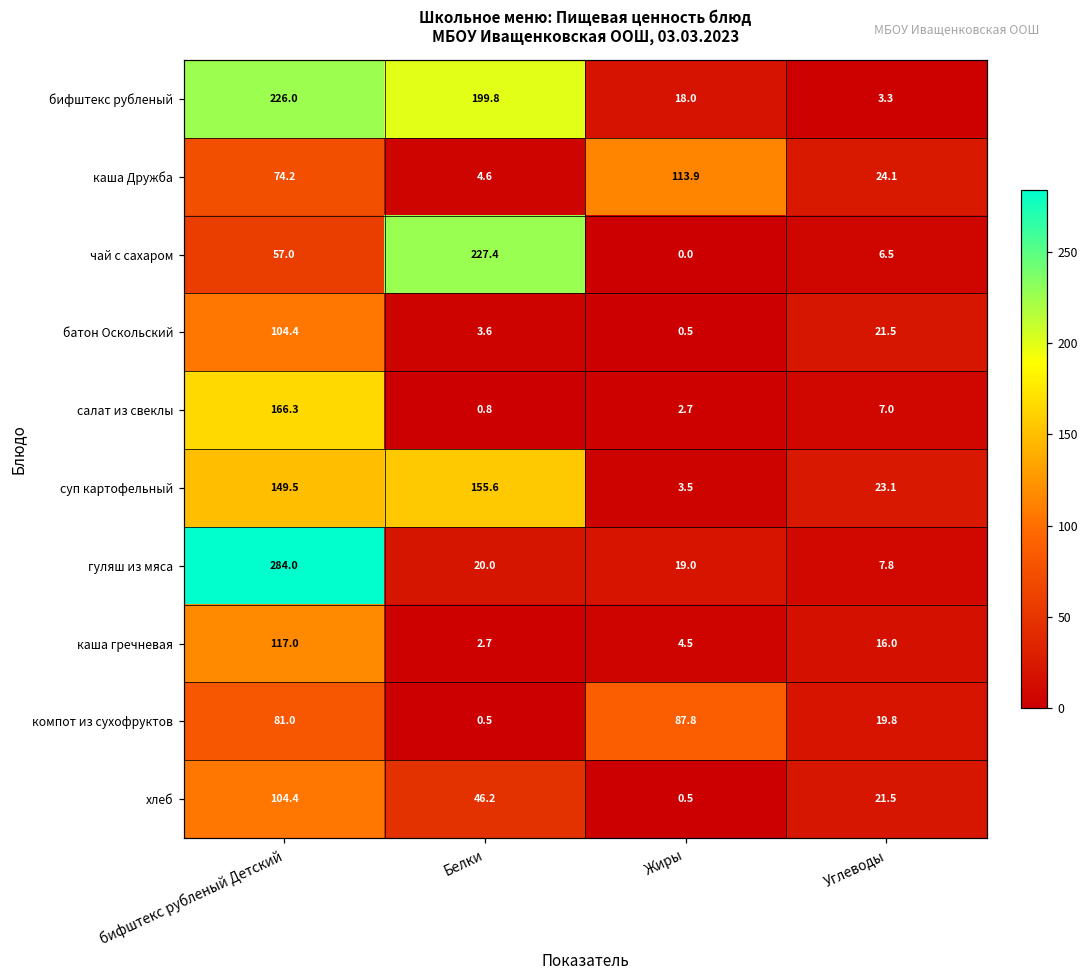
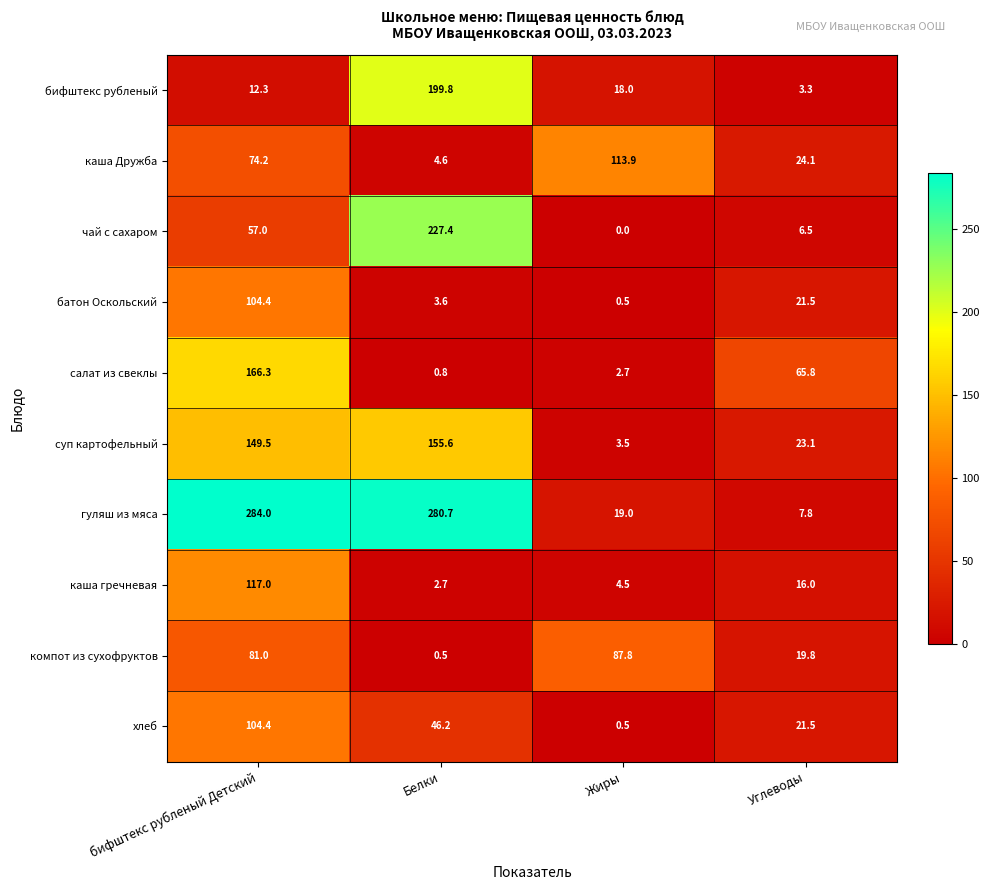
  {
    "бифштекс рубленый": {
-     "бифштекс рубленый Детский": 226.0,
+     "бифштекс рубленый Детский": 12.3,
      "Белки": 199.8,
      "Жиры": 18.0,
      "Углеводы": 3.3
    },
    "каша Дружба": {
      "бифштекс рубленый Детский": 74.2,
      "Белки": 4.6,
      "Жиры": 113.9,
      "Углеводы": 24.1
    },
    "чай с сахаром": {
      "бифштекс рубленый Детский": 57.0,
      "Белки": 227.4,
      "Жиры": 0.0,
      "Углеводы": 6.5
    },
    "батон Оскольский": {
      "бифштекс рубленый Детский": 104.4,
      "Белки": 3.6,
      "Жиры": 0.5,
      "Углеводы": 21.5
    },
    "салат из свеклы": {
      "бифштекс рубленый Детский": 166.3,
      "Белки": 0.8,
      "Жиры": 2.7,
-     "Углеводы": 7.0
+     "Углеводы": 65.8
    },
    "суп картофельный": {
      "бифштекс рубленый Детский": 149.5,
      "Белки": 155.6,
      "Жиры": 3.5,
      "Углеводы": 23.1
    },
    "гуляш из мяса": {
      "бифштекс рубленый Детский": 284.0,
-     "Белки": 20.0,
+     "Белки": 280.7,
      "Жиры": 19.0,
      "Углеводы": 7.8
    },
    "каша гречневая": {
      "бифштекс рубленый Детский": 117.0,
      "Белки": 2.7,
      "Жиры": 4.5,
      "Углеводы": 16.0
    },
    "компот из сухофруктов": {
      "бифштекс рубленый Детский": 81.0,
      "Белки": 0.5,
      "Жиры": 87.8,
      "Углеводы": 19.8
    },
    "хлеб": {
      "бифштекс рубленый Детский": 104.4,
      "Белки": 46.2,
      "Жиры": 0.5,
      "Углеводы": 21.5
    }
  }
